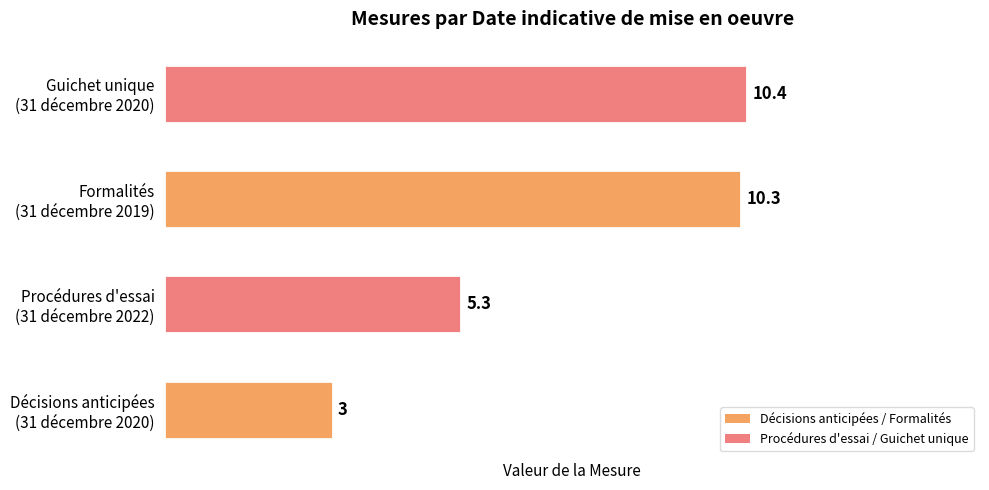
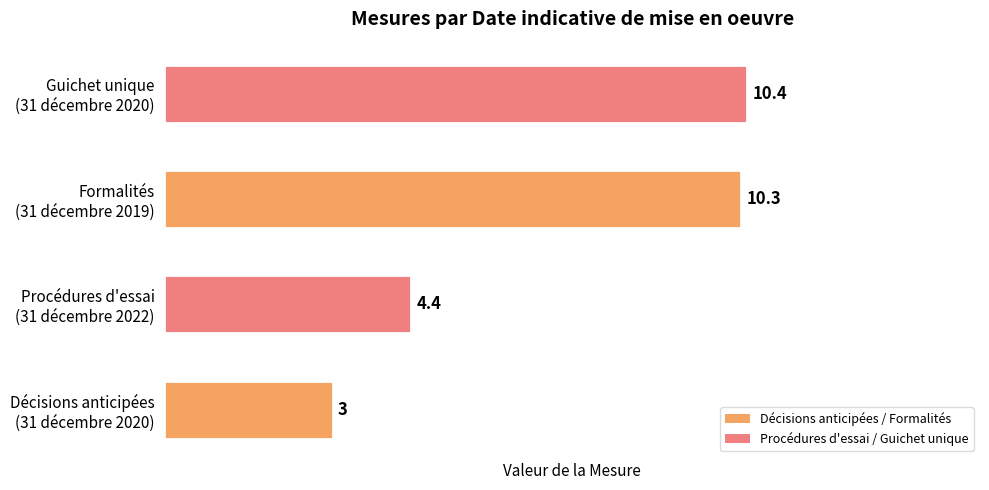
  {
    "Guichet unique (31 décembre 2020)": 10.4,
    "Formalités (31 décembre 2019)": 10.3,
-   "Procédures d'essai (31 décembre 2022)": 5.3,
+   "Procédures d'essai (31 décembre 2022)": 4.4,
    "Décisions anticipées (31 décembre 2020)": 3
  }
